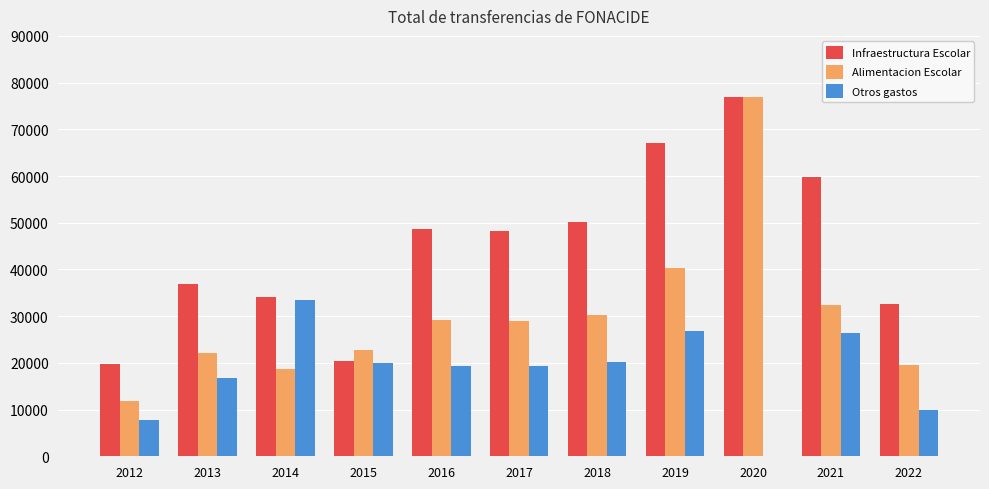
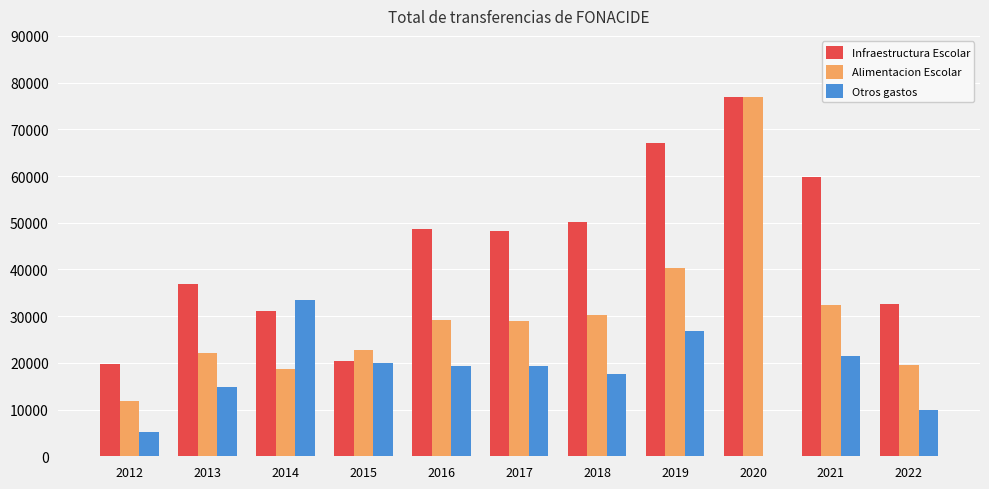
  {
    "Infraestructura Escolar": {
      "2012": 20000,
      "2013": 37000,
-     "2014": 34000,
+     "2014": 31000,
      "2015": 21000,
      "2016": 49000,
      "2017": 48000,
      "2018": 50000,
      "2019": 67000,
      "2020": 77000,
      "2021": 60000,
      "2022": 33000
    },
    "Alimentacion Escolar": {
      "2012": 12000,
      "2013": 22000,
      "2014": 19000,
      "2015": 23000,
      "2016": 29000,
      "2017": 29000,
      "2018": 30000,
      "2019": 40000,
      "2020": 77000,
      "2021": 32000,
      "2022": 20000
    },
    "Otros gastos": {
-     "2012": 8000,
-     "2013": 17000,
+     "2012": 5000,
+     "2013": 15000,
      "2014": 33000,
      "2015": 20000,
      "2016": 19000,
      "2017": 19000,
-     "2018": 20000,
+     "2018": 18000,
      "2019": 27000,
      "2020": 0,
-     "2021": 26000,
+     "2021": 22000,
      "2022": 10000
    }
  }
